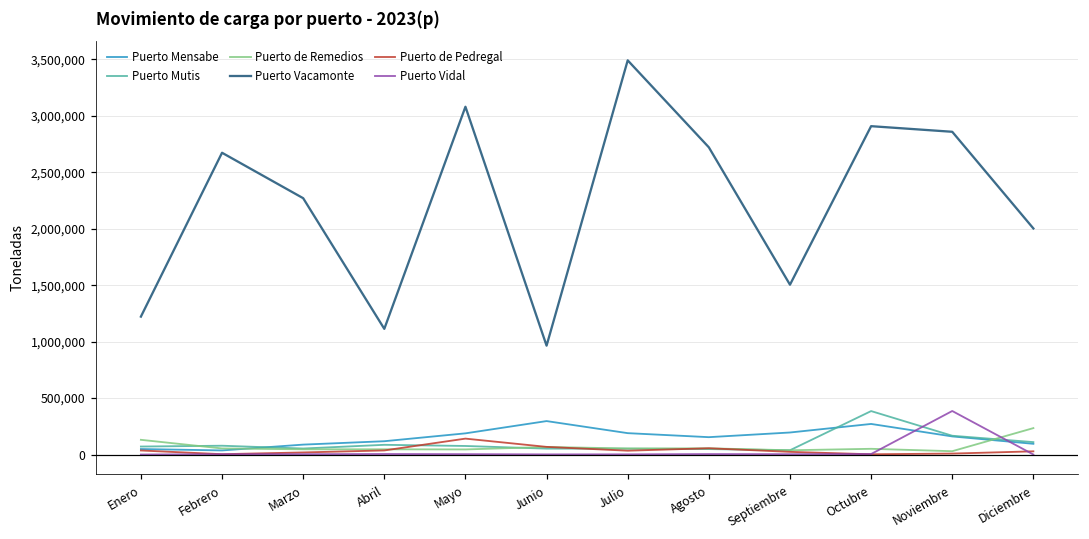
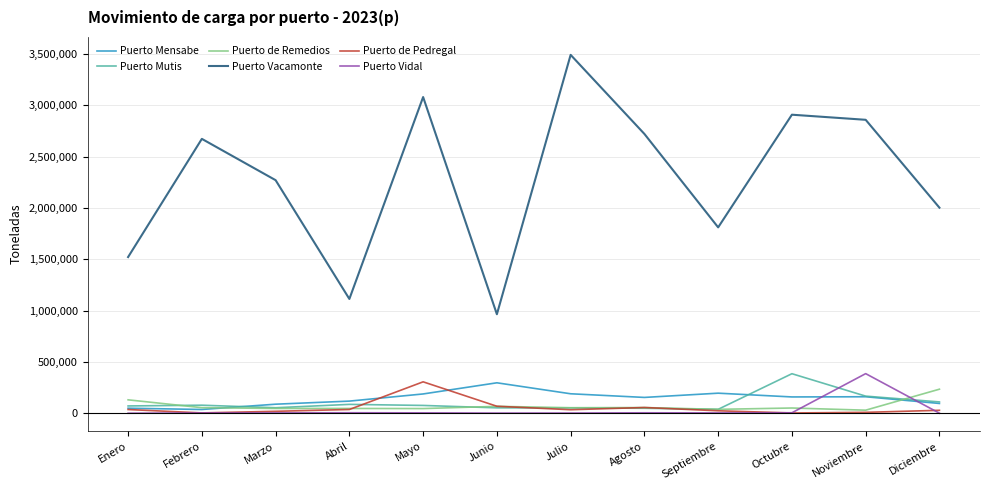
  {
    "Puerto Mensabe": {
      "Marzo": "90,000",
      "Abril": "120,000",
      "Mayo": "190,000",
      "Junio": "300,000",
      "Julio": "190,000",
      "Agosto": "150,000",
      "Septiembre": "200,000",
-     "Octubre": "270,000"
+     "Octubre": "160,000"
    },
    "Puerto Mutis": {
      "Abril": "90,000",
      "Mayo": "80,000",
      "Octubre": "380,000"
    },
    "Puerto de Remedios": {
      "Enero": "130,000",
      "Mayo": "50,000",
      "Octubre": "50,000",
      "Diciembre": "230,000"
    },
    "Puerto Vacamonte": {
-     "Enero": "1,220,000",
+     "Enero": "1,520,000",
      "Febrero": "2,670,000",
      "Marzo": "2,270,000",
      "Abril": "1,110,000",
      "Mayo": "3,080,000",
      "Junio": "960,000",
      "Julio": "3,490,000",
      "Agosto": "2,720,000",
-     "Septiembre": "1,500,000",
+     "Septiembre": "1,810,000",
      "Octubre": "2,910,000",
      "Noviembre": "2,860,000",
      "Diciembre": "2,000,000"
    },
    "Puerto de Pedregal": {
-     "Mayo": "140,000",
+     "Mayo": "310,000",
      "Diciembre": "30,000"
    },
    "Puerto Vidal": {
      "Enero": "0",
      "Abril": "0",
      "Mayo": "0",
      "Junio": "0",
      "Julio": "0",
      "Agosto": "0",
      "Noviembre": "390,000",
      "Diciembre": "0"
    }
  }
